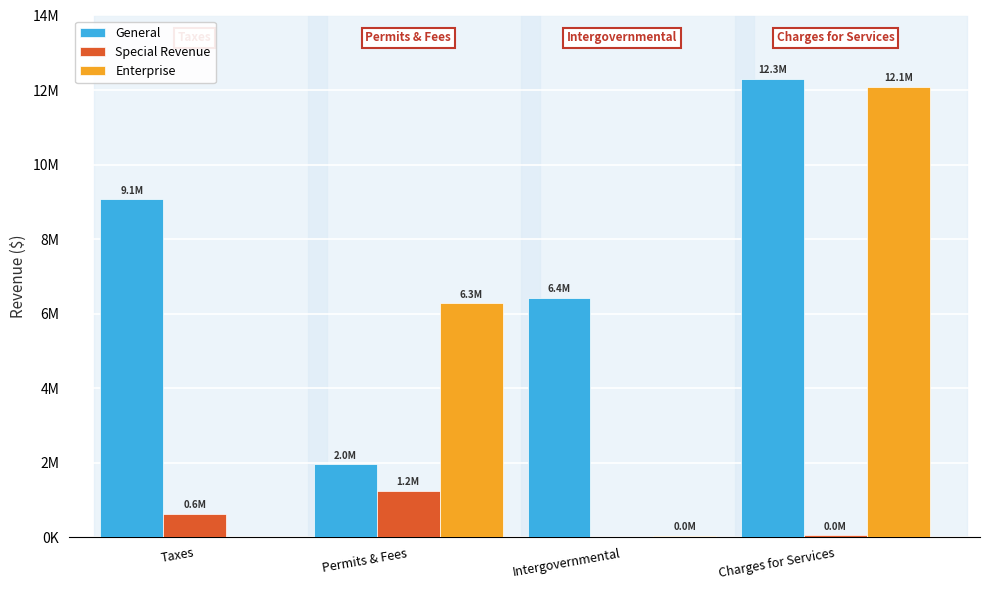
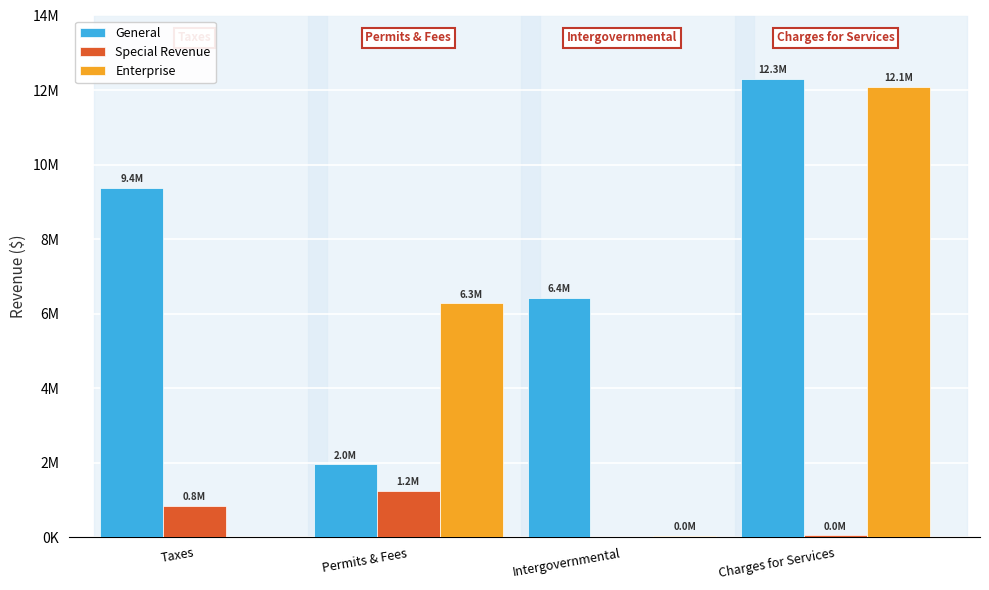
  {
    "General": {
-     "Taxes": "9.1M",
+     "Taxes": "9.4M",
      "Permits & Fees": "2.0M",
      "Intergovernmental": "6.4M",
      "Charges for Services": "12.3M"
    },
    "Special Revenue": {
-     "Taxes": "0.6M",
+     "Taxes": "0.8M",
      "Permits & Fees": "1.2M"
    },
    "Enterprise": {
      "Permits & Fees": "6.3M",
      "Charges for Services": "12.1M"
    }
  }
